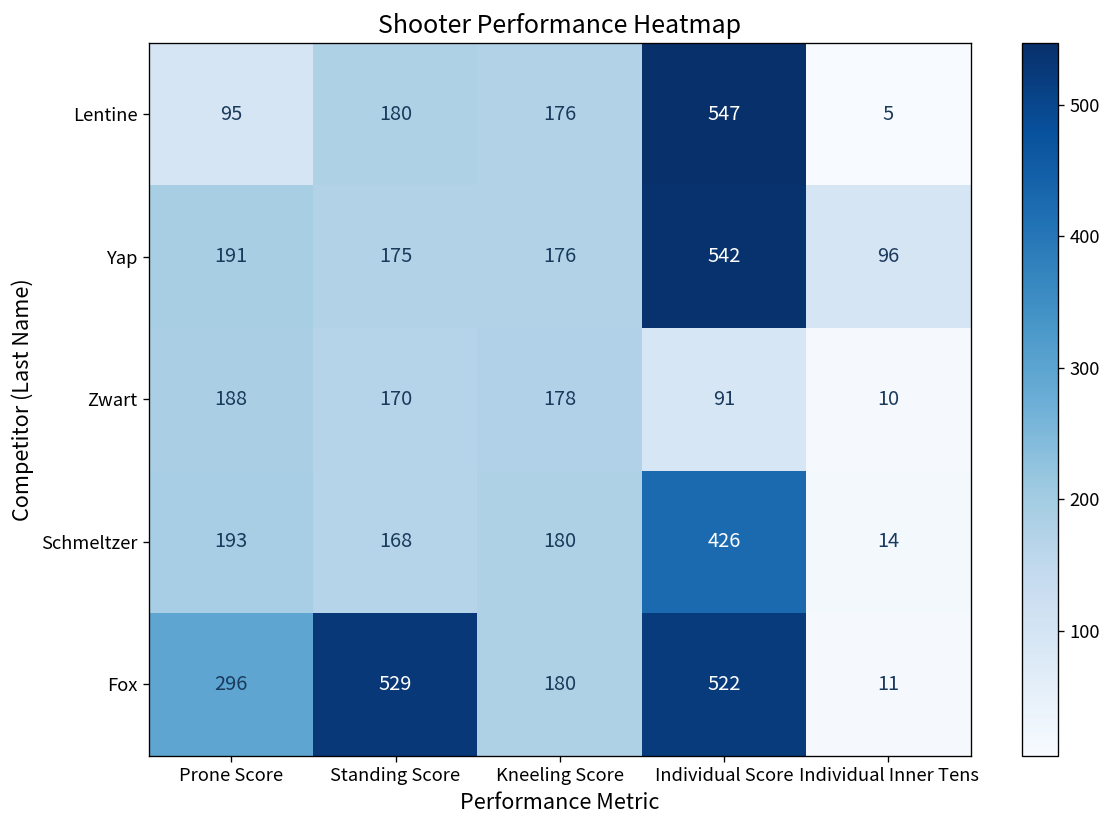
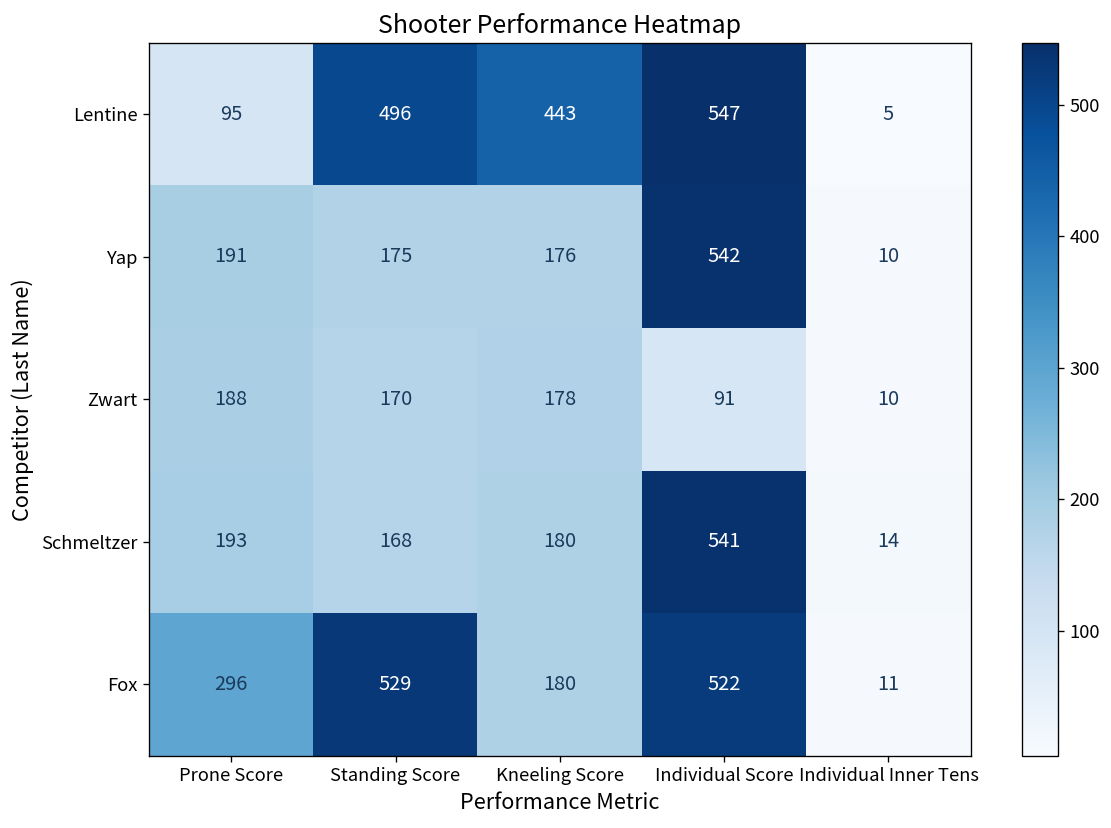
  {
    "Lentine": {
      "Prone Score": 95,
-     "Standing Score": 180,
-     "Kneeling Score": 176,
+     "Standing Score": 496,
+     "Kneeling Score": 443,
      "Individual Score": 547,
      "Individual Inner Tens": 5
    },
    "Yap": {
      "Prone Score": 191,
      "Standing Score": 175,
      "Kneeling Score": 176,
      "Individual Score": 542,
-     "Individual Inner Tens": 96
+     "Individual Inner Tens": 10
    },
    "Zwart": {
      "Prone Score": 188,
      "Standing Score": 170,
      "Kneeling Score": 178,
      "Individual Score": 91,
      "Individual Inner Tens": 10
    },
    "Schmeltzer": {
      "Prone Score": 193,
      "Standing Score": 168,
      "Kneeling Score": 180,
-     "Individual Score": 426,
+     "Individual Score": 541,
      "Individual Inner Tens": 14
    },
    "Fox": {
      "Prone Score": 296,
      "Standing Score": 529,
      "Kneeling Score": 180,
      "Individual Score": 522,
      "Individual Inner Tens": 11
    }
  }
